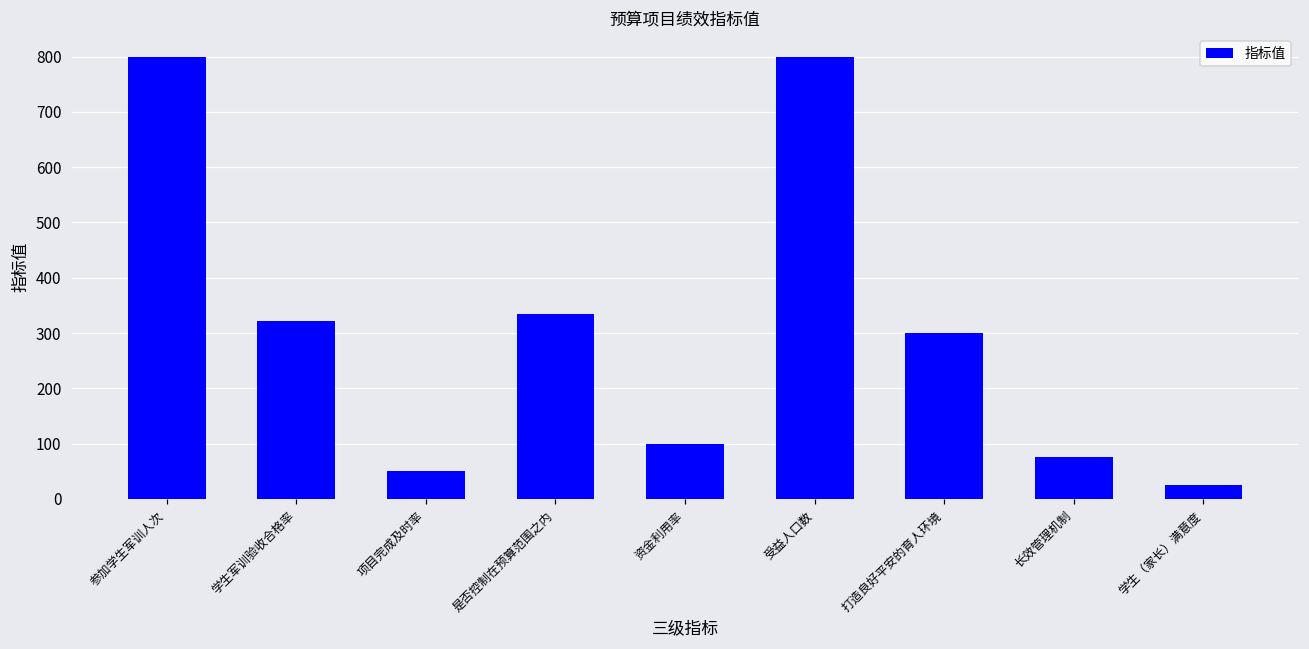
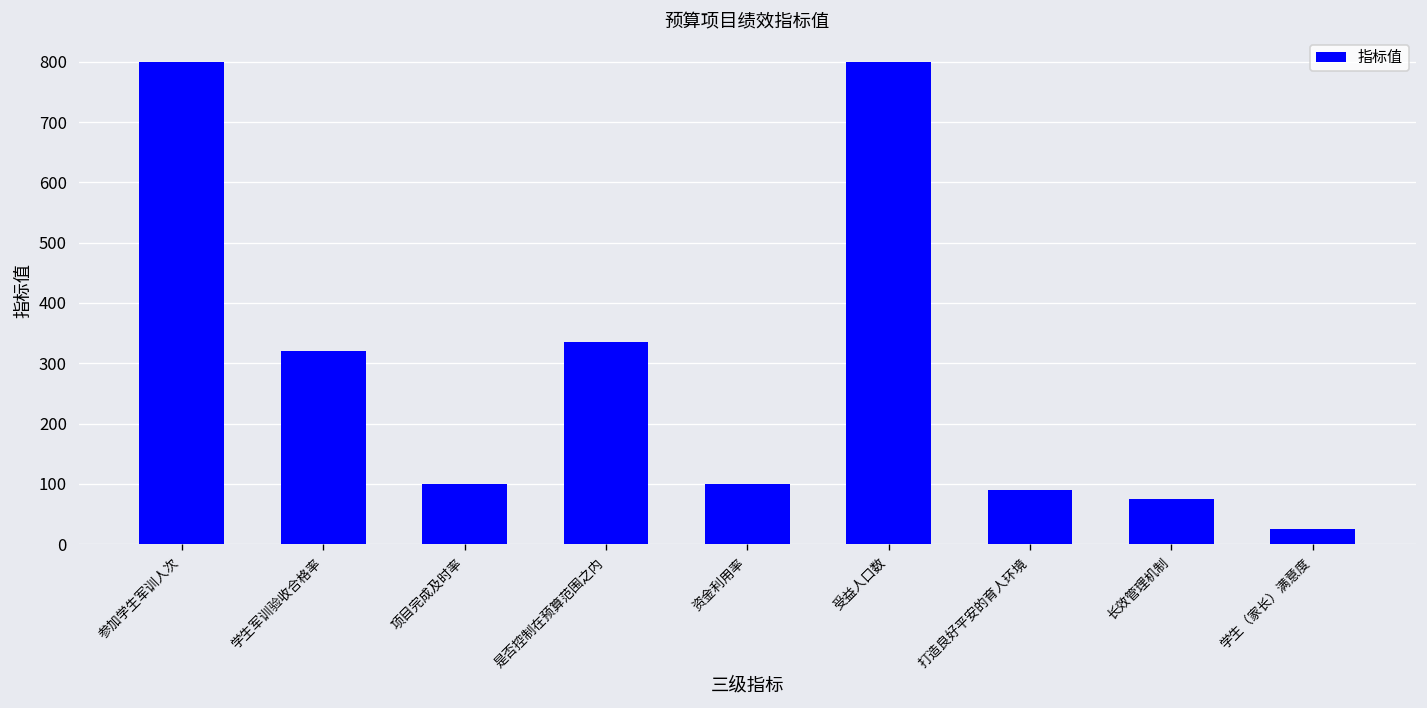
  {
    "参加学生军训人次": 800,
    "学生军训验收合格率": 320,
-   "项目完成及时率": 50,
+   "项目完成及时率": 100,
    "是否控制在预算范围之内": 340,
    "资金利用率": 100,
    "受益人口数": 800,
-   "打造良好平安的育人环境": 300,
+   "打造良好平安的育人环境": 90,
    "长效管理机制": 80,
    "学生（家长）满意度": 30
  }
